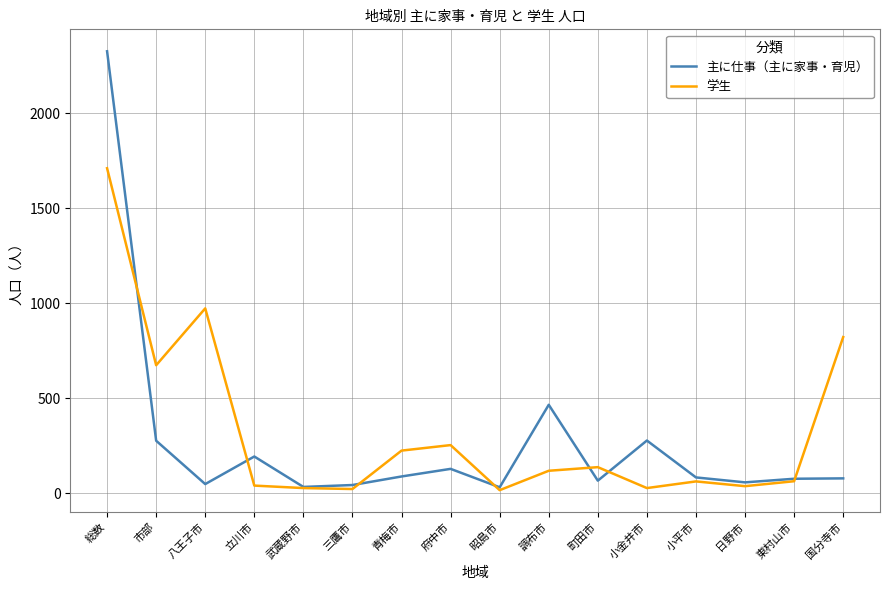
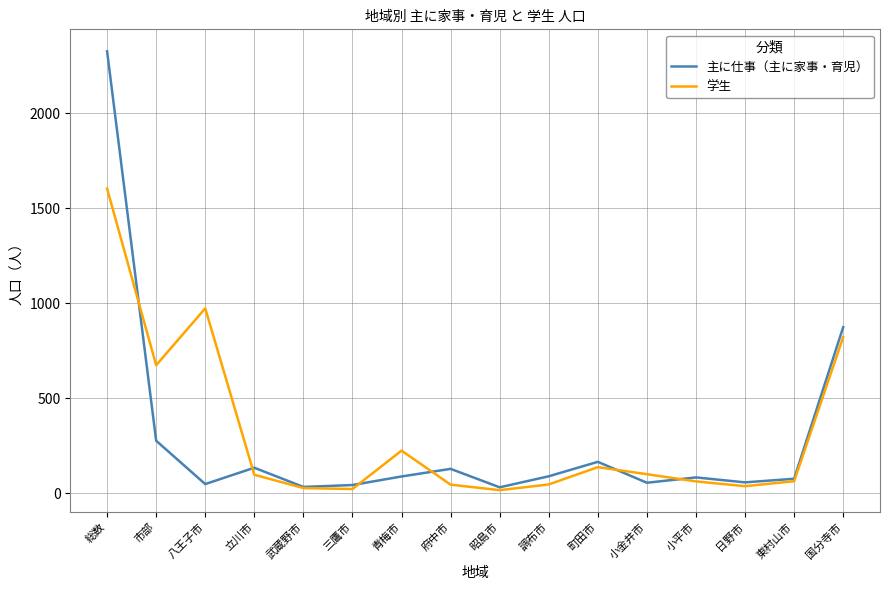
  {
    "主に仕事（主に家事・育児）": {
      "総数": 2330,
      "市部": 280,
      "八王子市": 50,
-     "立川市": 190,
+     "立川市": 140,
      "三鷹市": 40,
      "青梅市": 90,
      "府中市": 130,
      "昭島市": 30,
-     "調布市": 470,
-     "町田市": 70,
-     "小金井市": 280,
+     "調布市": 90,
+     "町田市": 170,
+     "小金井市": 60,
      "小平市": 80,
      "日野市": 60,
-     "国分寺市": 80
+     "国分寺市": 870
    },
    "学生": {
-     "総数": 1710,
+     "総数": 1600,
      "市部": 670,
      "八王子市": 970,
-     "立川市": 40,
+     "立川市": 100,
      "三鷹市": 20,
      "青梅市": 230,
-     "府中市": 250,
+     "府中市": 50,
      "昭島市": 20,
-     "調布市": 120,
+     "調布市": 50,
      "町田市": 140,
-     "小金井市": 30,
+     "小金井市": 100,
      "小平市": 60,
      "日野市": 40,
      "国分寺市": 820
    }
  }
